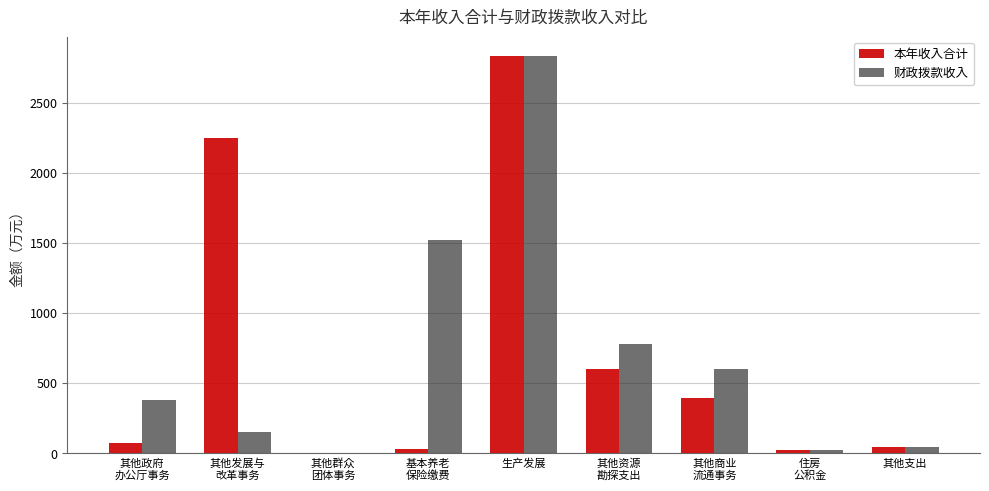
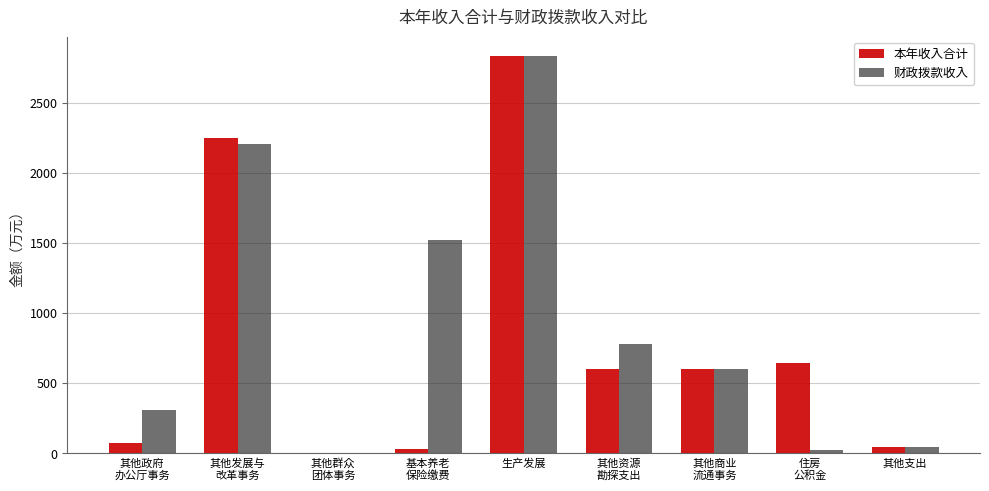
  {
    "本年收入合计": {
      "其他政府 办公厅事务": 70,
      "其他发展与 改革事务": 2250,
      "基本养老 保险缴费": 30,
      "生产发展": 2830,
      "其他资源 勘探支出": 600,
-     "其他商业 流通事务": 390,
-     "住房 公积金": 20,
+     "其他商业 流通事务": 600,
+     "住房 公积金": 640,
      "其他支出": 40
    },
    "财政拨款收入": {
-     "其他政府 办公厅事务": 380,
-     "其他发展与 改革事务": 150,
+     "其他政府 办公厅事务": 310,
+     "其他发展与 改革事务": 2200,
      "基本养老 保险缴费": 1520,
      "生产发展": 2830,
      "其他资源 勘探支出": 780,
      "其他商业 流通事务": 600,
      "住房 公积金": 20,
      "其他支出": 40
    }
  }
